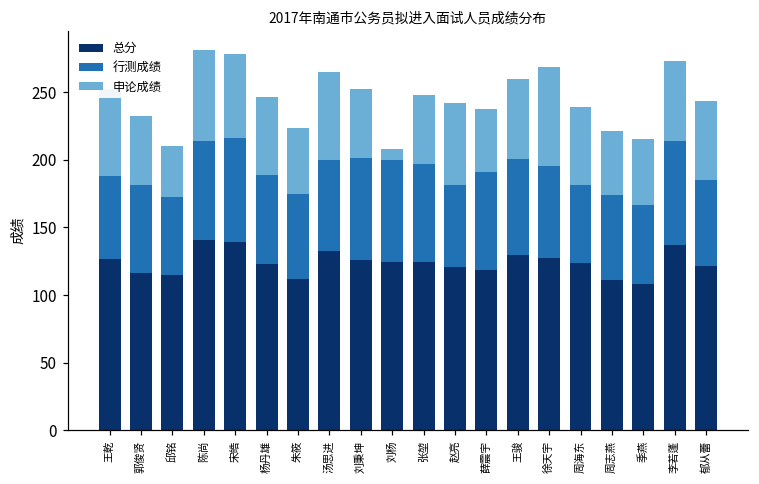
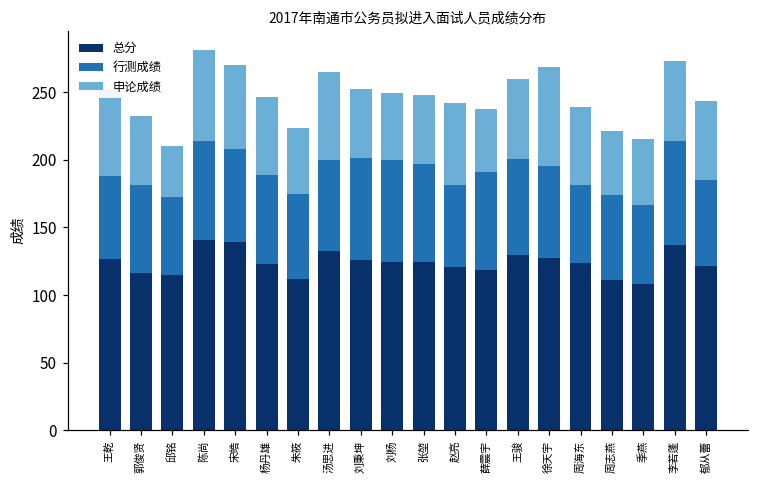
  {
    "总分": {
      "王乾": 126,
      "郭俊贤": 116,
      "邱铭": 115,
      "陈尚": 141,
      "宋皓": 139,
      "杨丹雄": 123,
      "朱筱": 112,
      "汤思进": 133,
      "刘秉坤": 126,
      "刘杨": 125,
      "张堃": 124,
      "赵亮": 121,
      "薛震宇": 119,
      "王骏": 130,
      "徐天宇": 127,
      "周海东": 124,
      "周志燕": 111,
      "季燕": 108,
      "李若蓬": 137,
      "郁从蕾": 122
    },
    "行测成绩": {
      "王乾": 62,
      "郭俊贤": 65,
      "邱铭": 58,
      "陈尚": 74,
-     "宋皓": 77,
+     "宋皓": 69,
      "杨丹雄": 66,
      "朱筱": 63,
      "汤思进": 67,
      "刘秉坤": 75,
      "刘杨": 76,
      "张堃": 73,
      "赵亮": 61,
      "薛震宇": 72,
      "王骏": 71,
      "徐天宇": 68,
      "周海东": 58,
      "周志燕": 63,
      "季燕": 59,
      "李若蓬": 77,
      "郁从蕾": 63
    },
    "申论成绩": {
      "郭俊贤": 52,
      "邱铭": 38,
      "陈尚": 67,
      "宋皓": 62,
      "杨丹雄": 58,
      "朱筱": 49,
      "汤思进": 66,
      "刘秉坤": 51,
-     "刘杨": 8,
+     "刘杨": 49,
      "张堃": 52,
      "赵亮": 61,
      "薛震宇": 47,
      "王骏": 59,
      "徐天宇": 73,
      "周海东": 58,
      "周志燕": 48,
      "季燕": 49,
      "李若蓬": 60,
      "郁从蕾": 59
    }
  }
